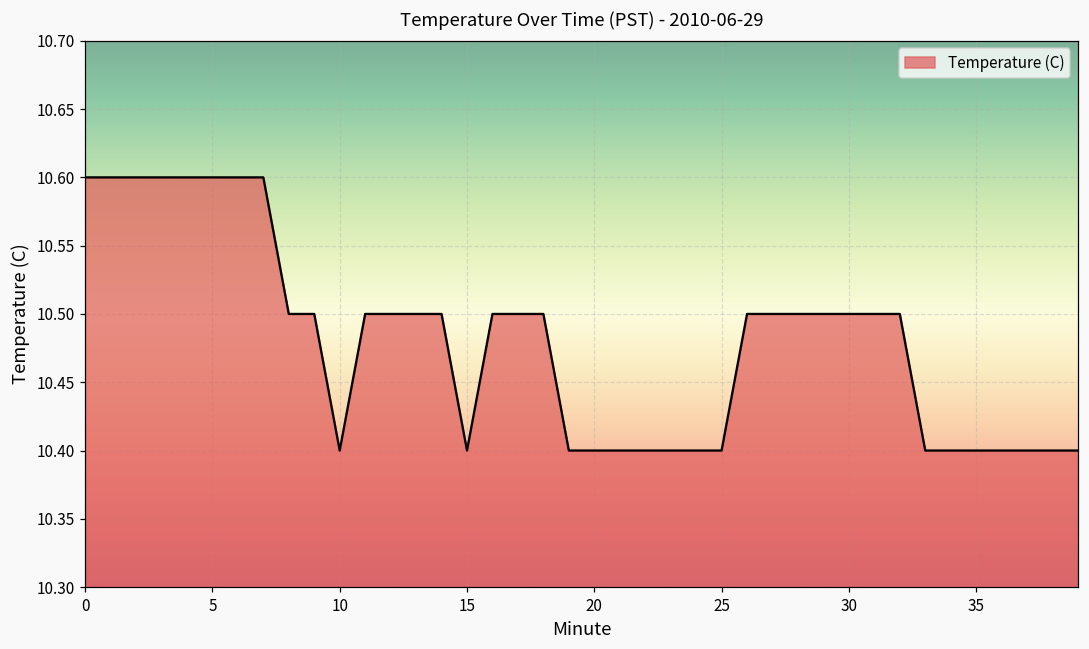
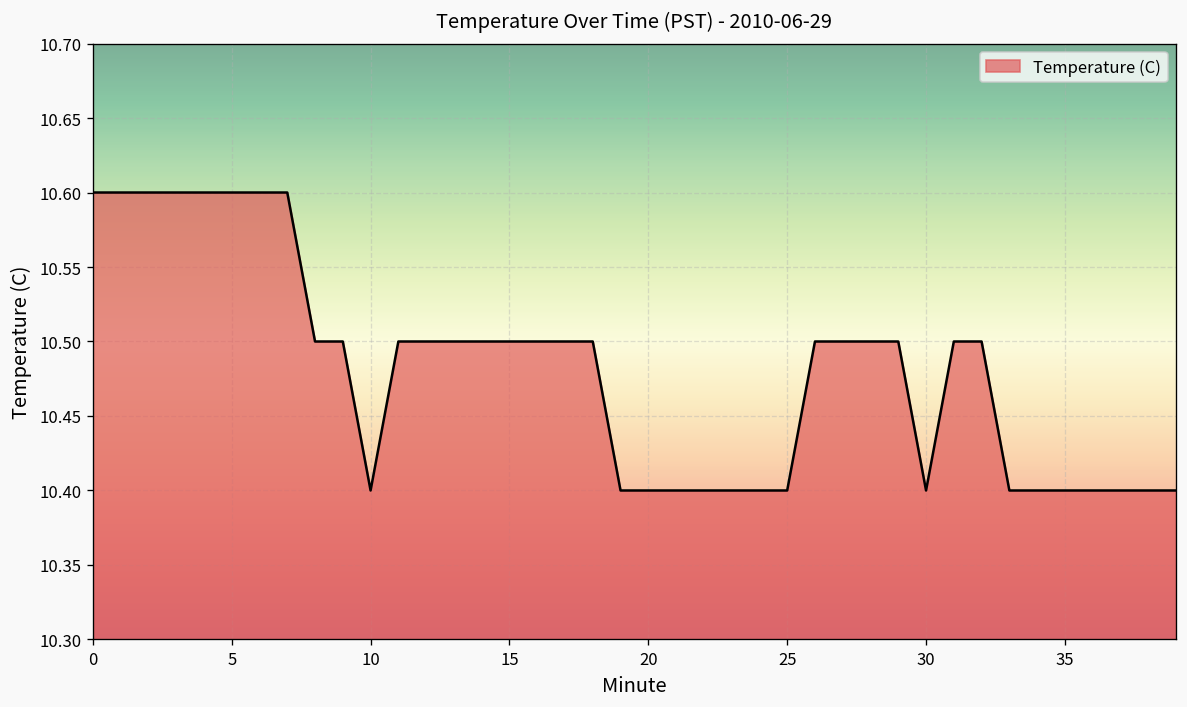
  {
    "0": 10.6,
    "5": 10.6,
    "10": 10.4,
-   "15": 10.4,
+   "15": 10.5,
    "20": 10.4,
    "25": 10.4,
-   "30": 10.5,
+   "30": 10.4,
    "35": 10.4
  }
